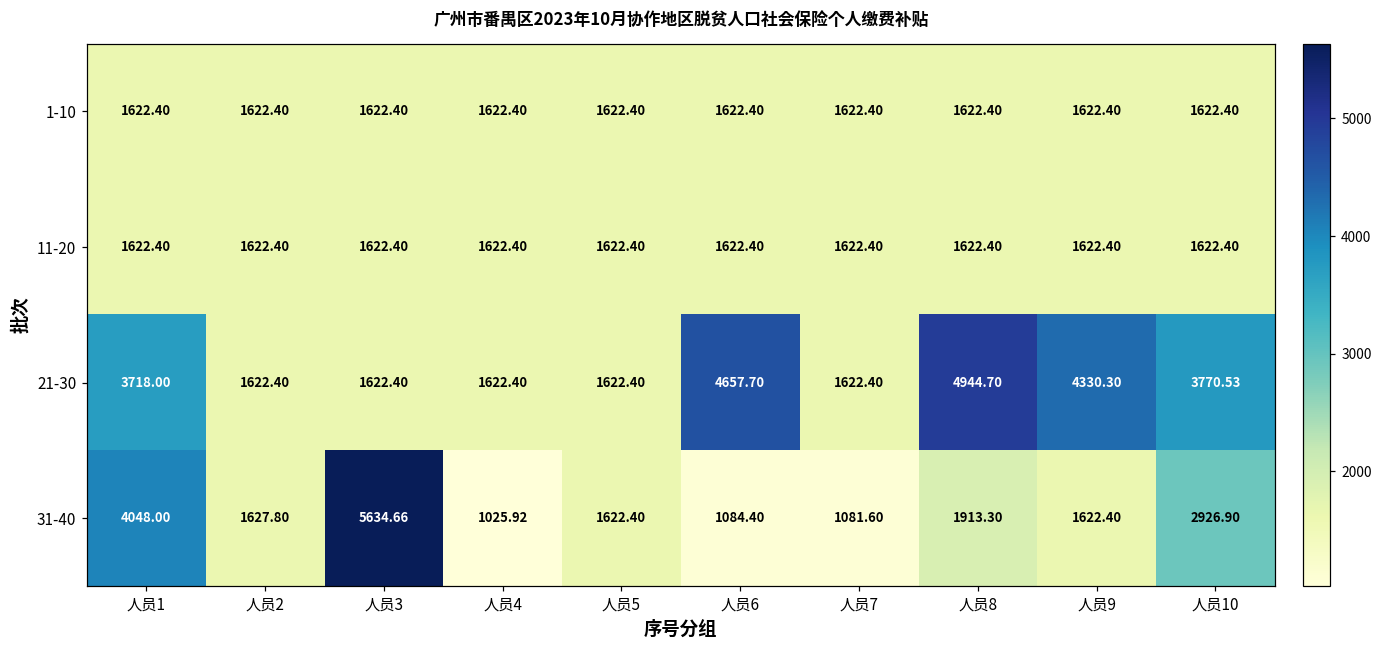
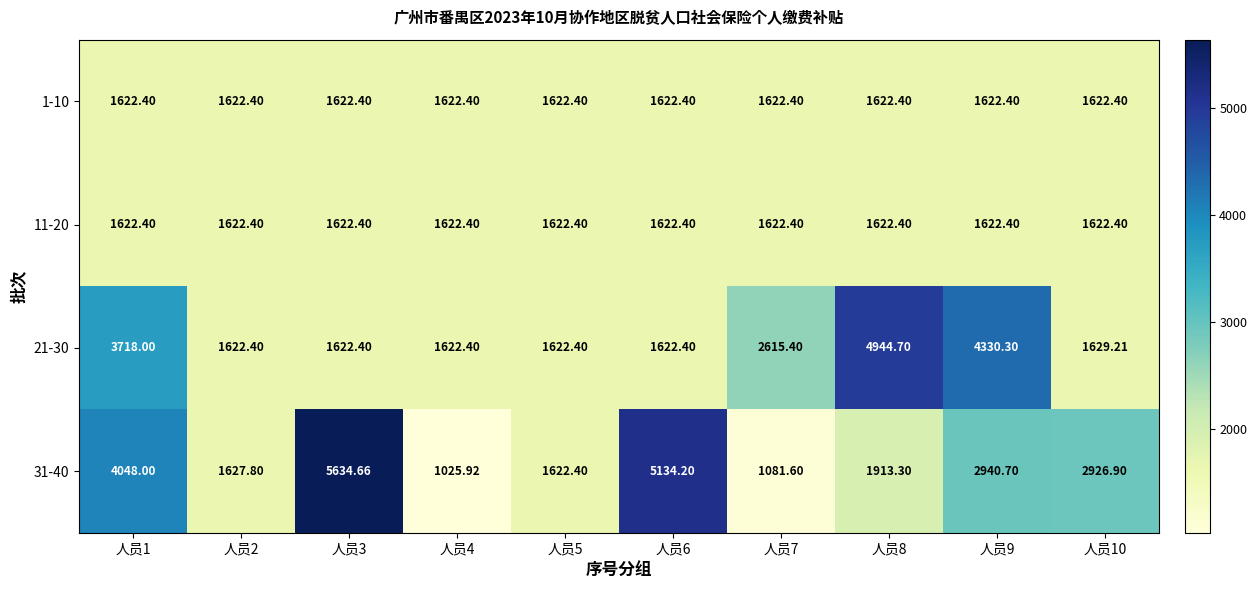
  {
    "1-10": {
      "人员1": 1622.40,
      "人员2": 1622.40,
      "人员3": 1622.40,
      "人员4": 1622.40,
      "人员5": 1622.40,
      "人员6": 1622.40,
      "人员7": 1622.40,
      "人员8": 1622.40,
      "人员9": 1622.40,
      "人员10": 1622.40
    },
    "11-20": {
      "人员1": 1622.40,
      "人员2": 1622.40,
      "人员3": 1622.40,
      "人员4": 1622.40,
      "人员5": 1622.40,
      "人员6": 1622.40,
      "人员7": 1622.40,
      "人员8": 1622.40,
      "人员9": 1622.40,
      "人员10": 1622.40
    },
    "21-30": {
      "人员1": 3718.00,
      "人员2": 1622.40,
      "人员3": 1622.40,
      "人员4": 1622.40,
      "人员5": 1622.40,
-     "人员6": 4657.70,
-     "人员7": 1622.40,
+     "人员6": 1622.40,
+     "人员7": 2615.40,
      "人员8": 4944.70,
      "人员9": 4330.30,
-     "人员10": 3770.53
+     "人员10": 1629.21
    },
    "31-40": {
      "人员1": 4048.00,
      "人员2": 1627.80,
      "人员3": 5634.66,
      "人员4": 1025.92,
      "人员5": 1622.40,
-     "人员6": 1084.40,
+     "人员6": 5134.20,
      "人员7": 1081.60,
      "人员8": 1913.30,
-     "人员9": 1622.40,
+     "人员9": 2940.70,
      "人员10": 2926.90
    }
  }
